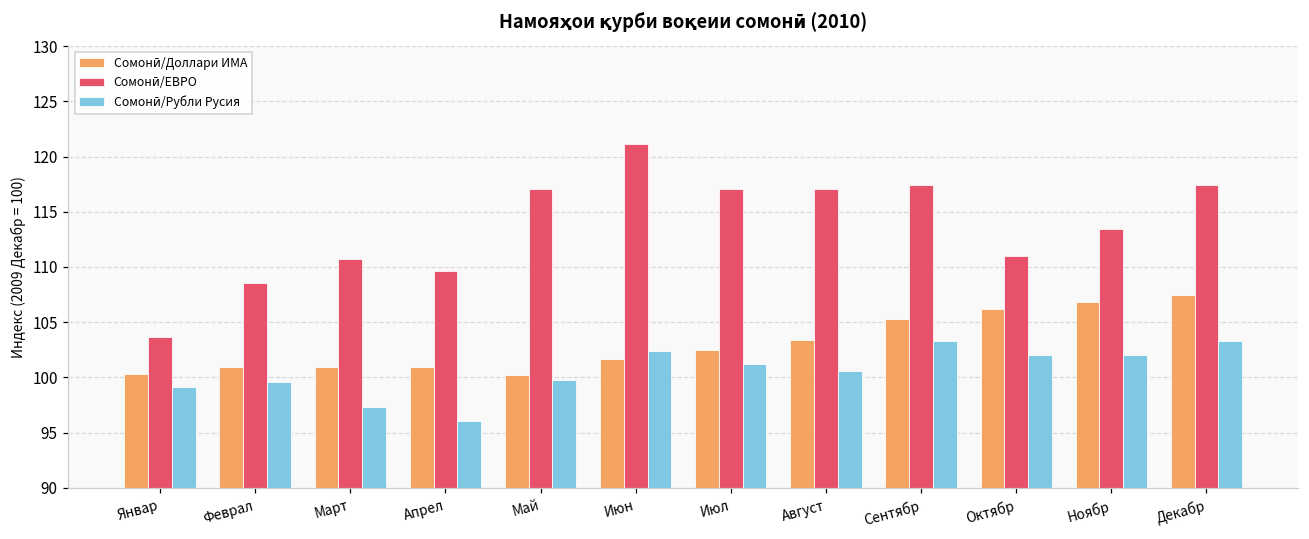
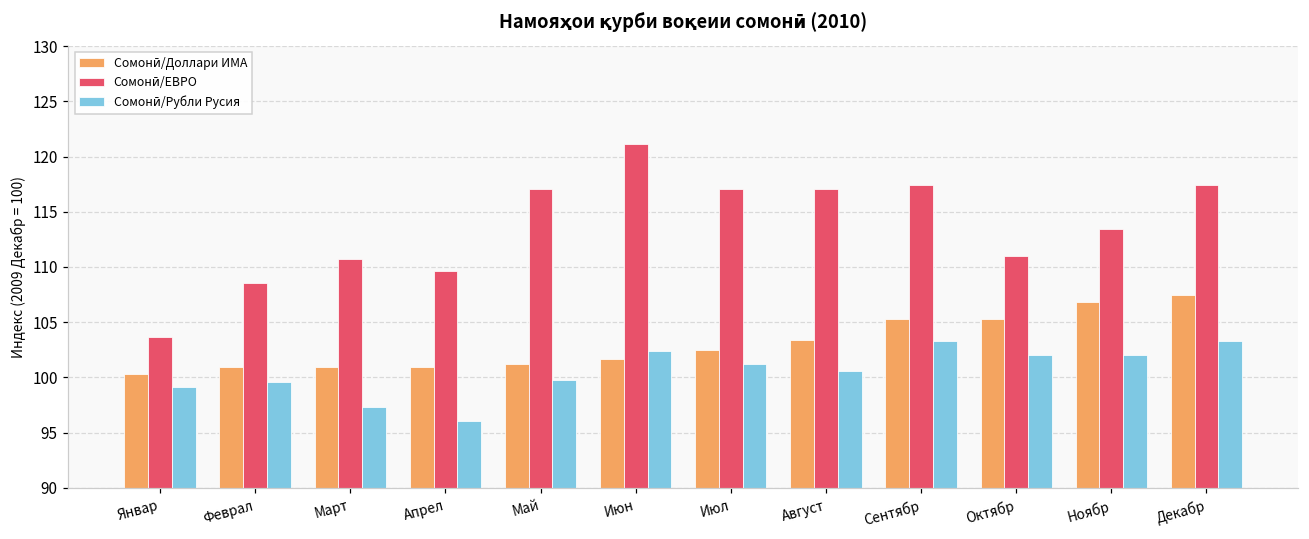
  {
    "Сомонӣ/Доллари ИМА": {
      "Январ": 100.4,
      "Феврал": 100.9,
      "Март": 100.9,
      "Апрел": 100.9,
-     "Май": 100.2,
+     "Май": 101.2,
      "Июн": 101.7,
      "Июл": 102.5,
      "Август": 103.4,
      "Сентябр": 105.3,
-     "Октябр": 106.2,
+     "Октябр": 105.3,
      "Ноябр": 106.8,
      "Декабр": 107.4
    },
    "Сомонӣ/ЕВРО": {
      "Январ": 103.6,
      "Феврал": 108.5,
      "Март": 110.7,
      "Апрел": 109.7,
      "Май": 117.0,
      "Июн": 121.2,
      "Июл": 117.1,
      "Август": 117.0,
      "Сентябр": 117.4,
      "Октябр": 111.0,
      "Ноябр": 113.5,
      "Декабр": 117.4
    },
    "Сомонӣ/Рубли Русия": {
      "Январ": 99.1,
      "Феврал": 99.6,
      "Март": 97.4,
      "Апрел": 96.0,
      "Май": 99.7,
      "Июн": 102.4,
      "Июл": 101.3,
      "Август": 100.6,
      "Сентябр": 103.3,
      "Октябр": 102.0,
      "Ноябр": 102.1,
      "Декабр": 103.3
    }
  }
